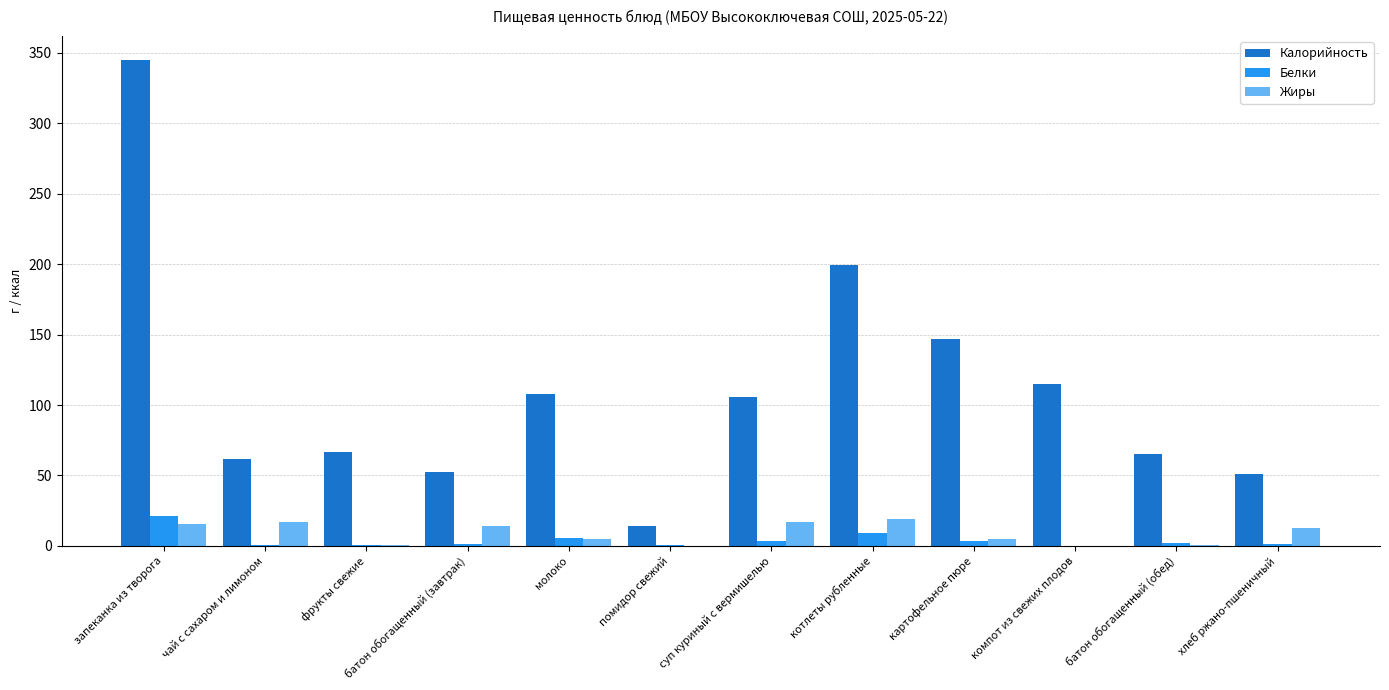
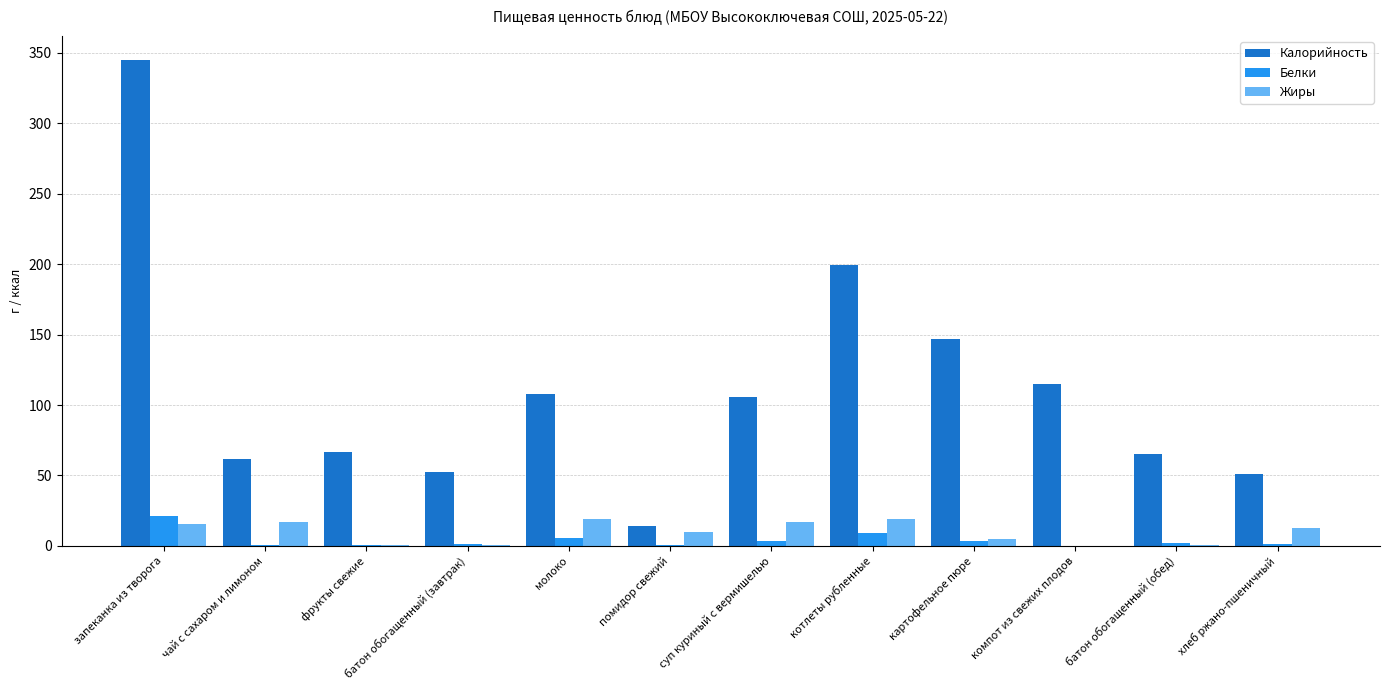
  {
    "Жиры": {
      "запеканка из творога": 15,
      "чай с сахаром и лимоном": 17,
-     "батон обогащенный (завтрак)": 14,
-     "молоко": 5,
-     "помидор свежий": 0,
+     "батон обогащенный (завтрак)": 1,
+     "молоко": 19,
+     "помидор свежий": 10,
      "суп куриный с вермишелью": 17,
      "котлеты рубленные": 19,
      "картофельное пюре": 5,
      "хлеб ржано-пшеничный": 13
    }
  }
